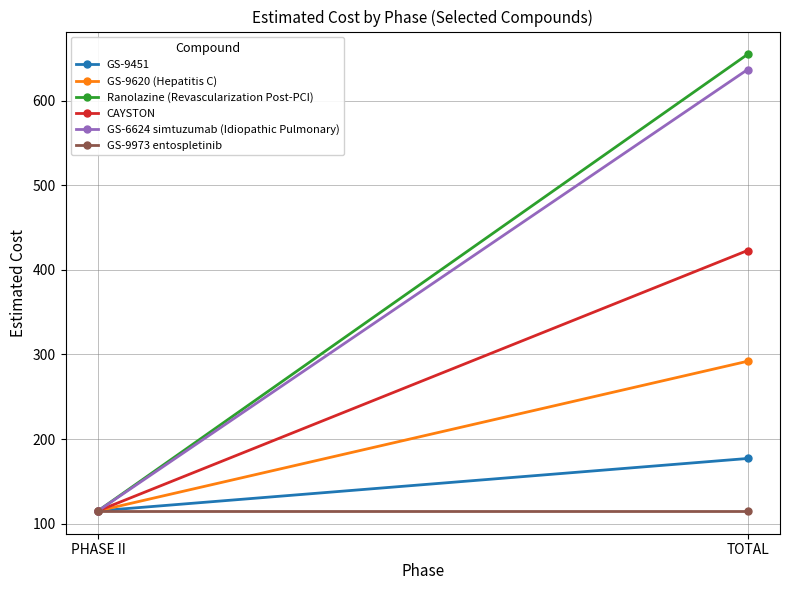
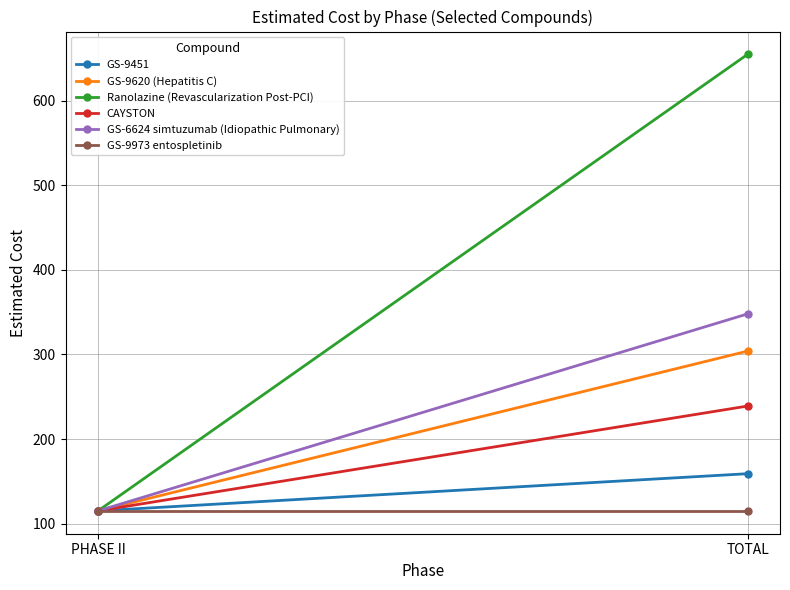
  {
    "GS-9451": {
-     "TOTAL": 180
+     "TOTAL": 160
    },
    "GS-9620 (Hepatitis C)": {
-     "TOTAL": 290
+     "TOTAL": 300
    },
    "Ranolazine (Revascularization Post-PCI)": {
      "TOTAL": 660
    },
    "CAYSTON": {
-     "TOTAL": 420
+     "TOTAL": 240
    },
    "GS-6624 simtuzumab (Idiopathic Pulmonary)": {
-     "TOTAL": 640
+     "TOTAL": 350
    },
    "GS-9973 entospletinib": {
      "TOTAL": 120
    }
  }
